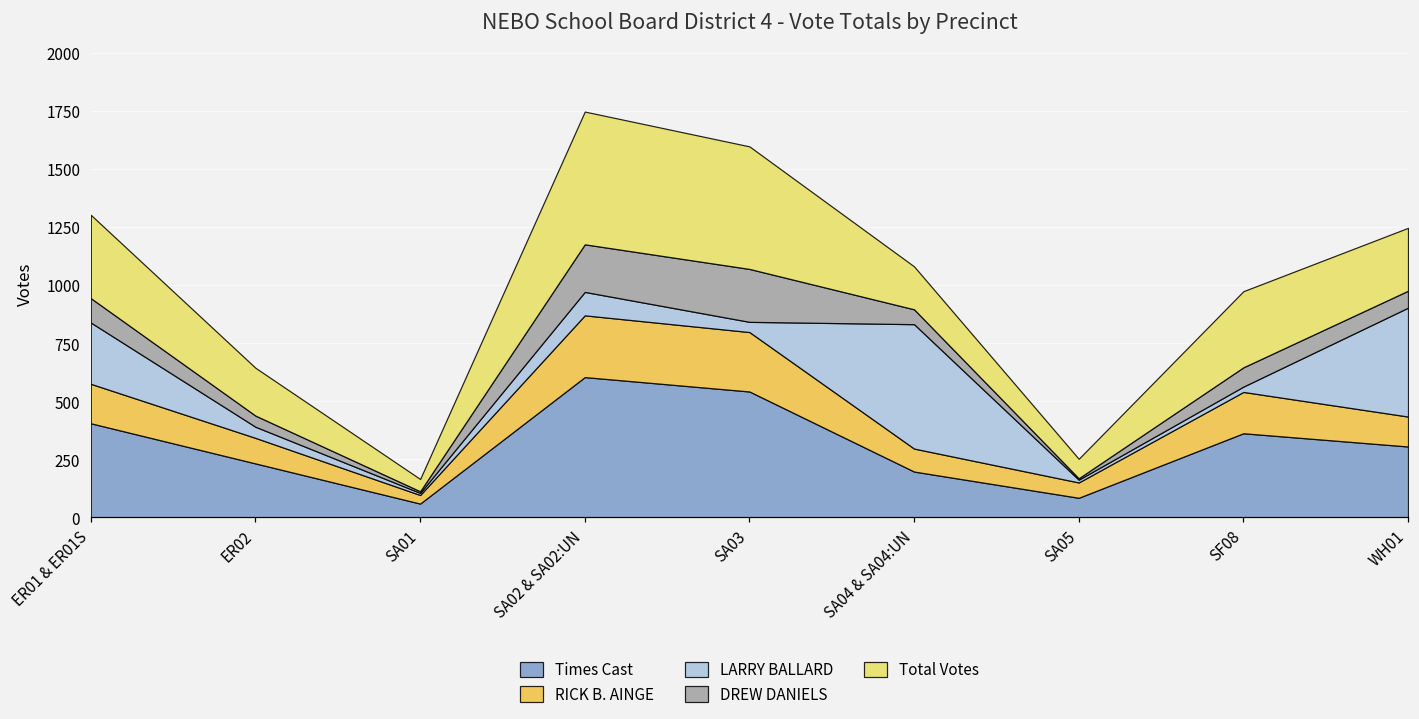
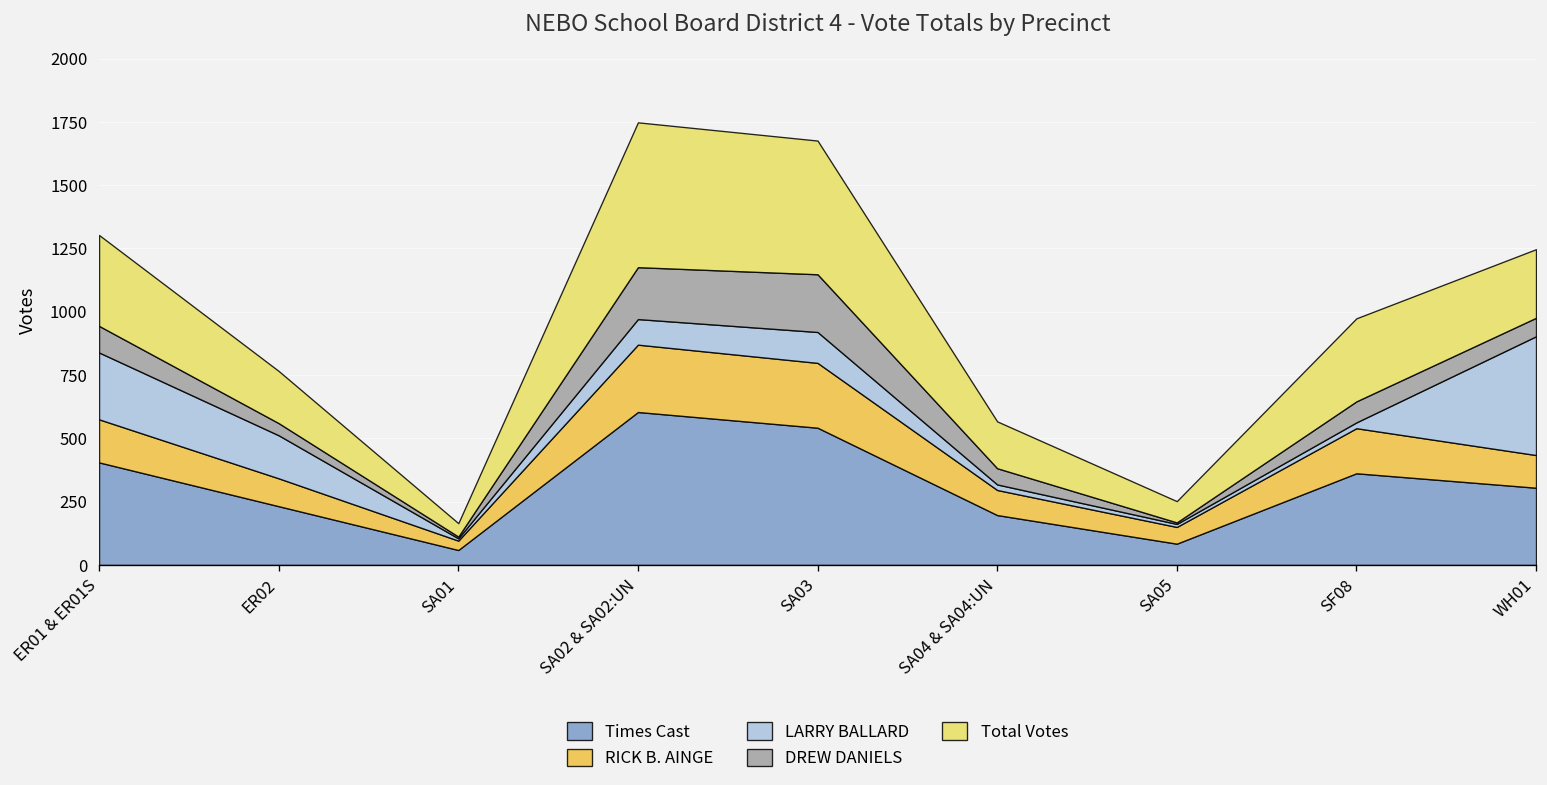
  {
    "LARRY BALLARD": {
      "ER01 & ER01S": 260,
-     "ER02": 50,
+     "ER02": 170,
      "SA02 & SA02:UN": 100,
-     "SA03": 40,
-     "SA04 & SA04:UN": 540,
+     "SA03": 120,
+     "SA04 & SA04:UN": 20,
      "SF08": 20,
      "WH01": 470
    }
  }
